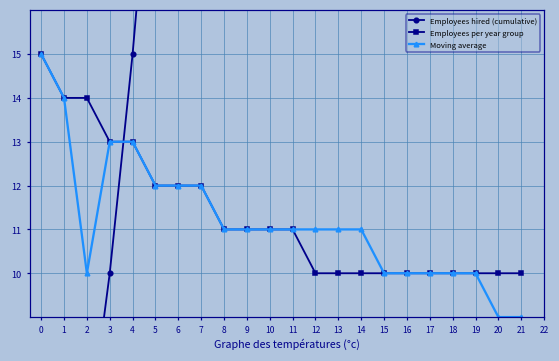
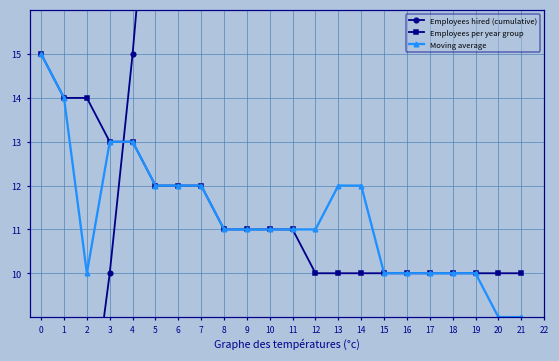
  {
    "Moving average": {
      "2": 10,
      "12": 11,
-     "13": 11,
-     "14": 11,
+     "13": 12,
+     "14": 12,
      "20": 9,
      "21": 9
    }
  }
